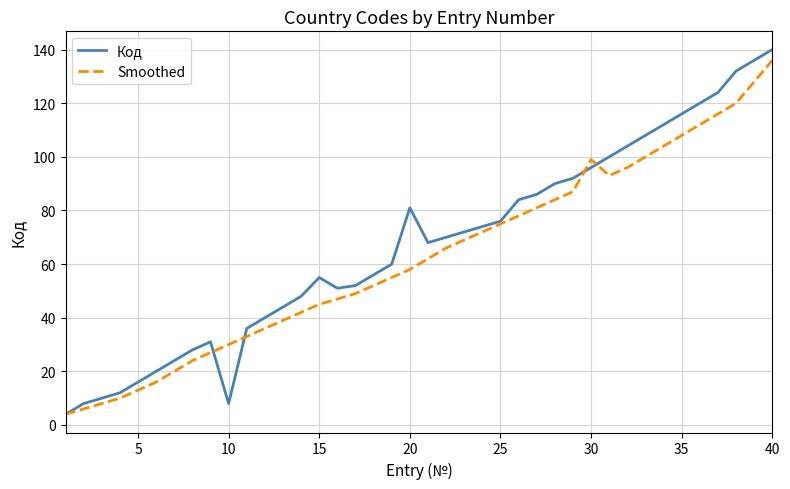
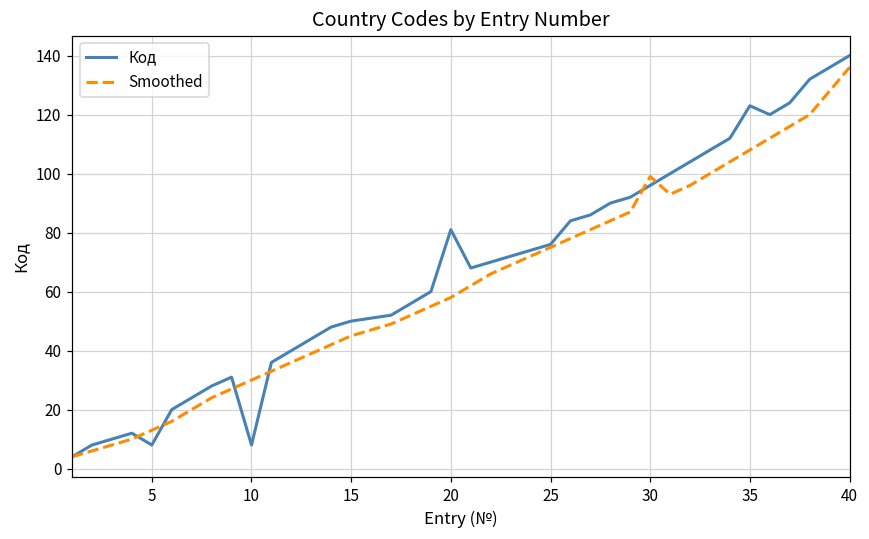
  {
    "Код": {
-     "5": 16,
+     "5": 8,
      "10": 8,
-     "15": 55,
+     "15": 50,
      "20": 81,
      "25": 76,
      "30": 96,
-     "35": 116,
+     "35": 123,
      "40": 140
    },
    "Smoothed": {
      "5": 13,
      "10": 30,
      "15": 45,
      "20": 58,
      "25": 75,
      "30": 99,
      "35": 108,
      "40": 136
    }
  }
